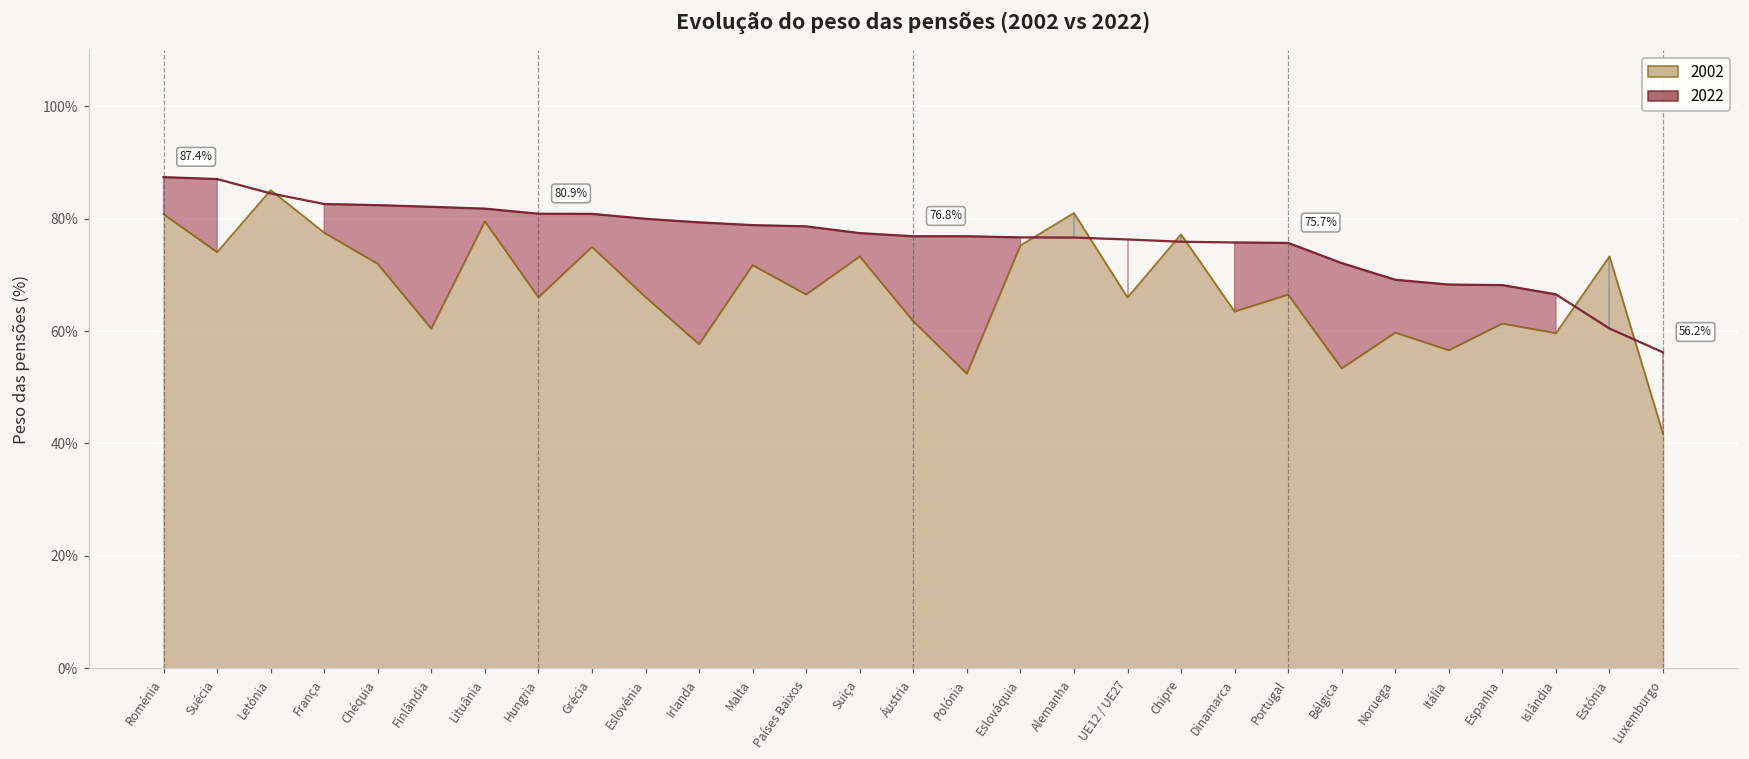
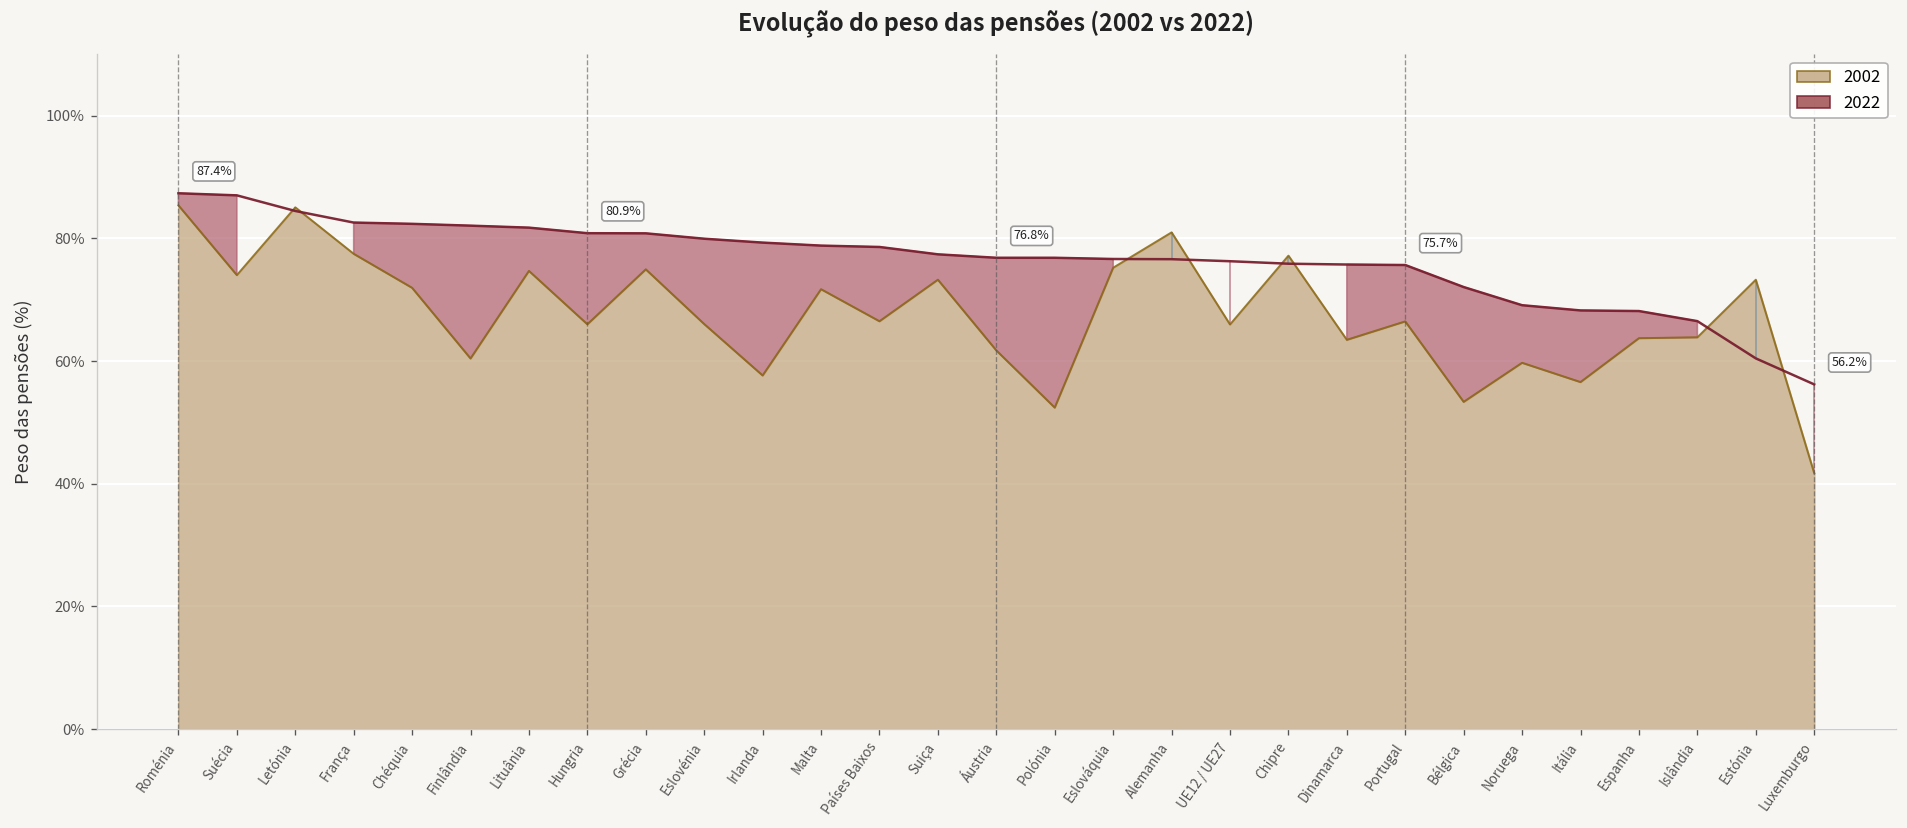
  {
    "2002": {
-     "Roménia": "81%",
+     "Roménia": "85%",
      "Suécia": "74%",
      "Letónia": "85%",
      "França": "77%",
      "Chéquia": "72%",
      "Finlândia": "60%",
-     "Lituânia": "80%",
+     "Lituânia": "75%",
      "Hungria": "66%",
      "Grécia": "75%",
      "Eslovénia": "66%",
      "Irlanda": "58%",
      "Malta": "72%",
      "Países Baixos": "66%",
      "Suiça": "73%",
      "Áustria": "62%",
      "Polónia": "52%",
      "Eslováquia": "75%",
      "Alemanha": "81%",
      "UE12 / UE27": "66%",
      "Chipre": "77%",
      "Dinamarca": "63%",
      "Portugal": "66%",
      "Bélgica": "53%",
      "Noruega": "60%",
      "Itália": "57%",
-     "Espanha": "61%",
-     "Islândia": "60%",
+     "Espanha": "64%",
+     "Islândia": "64%",
      "Estónia": "73%",
      "Luxemburgo": "42%"
    }
  }
